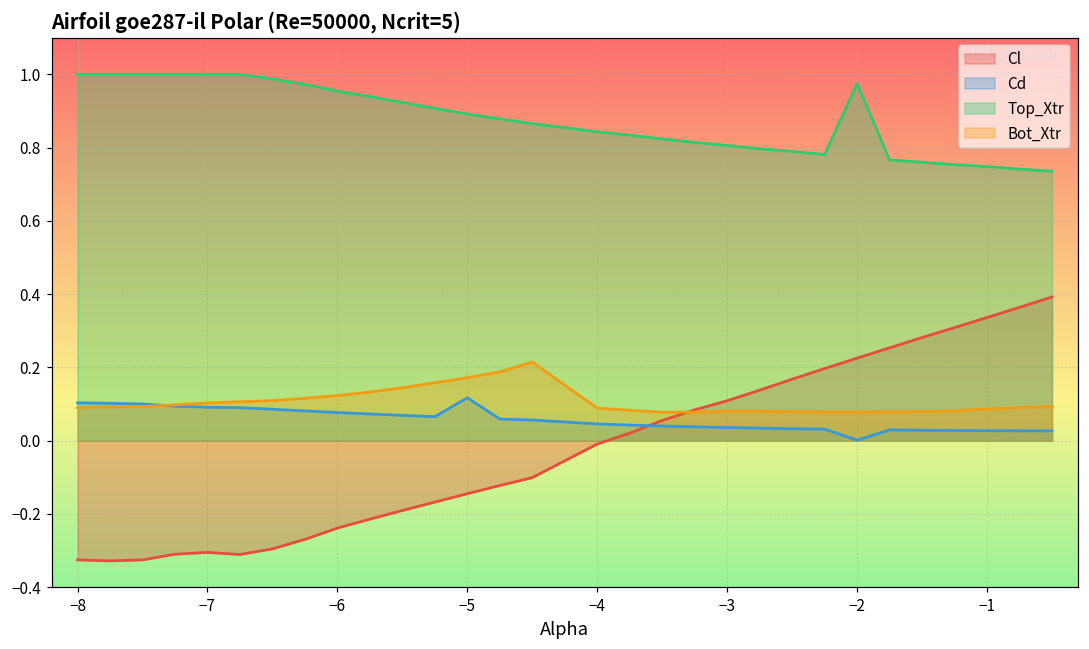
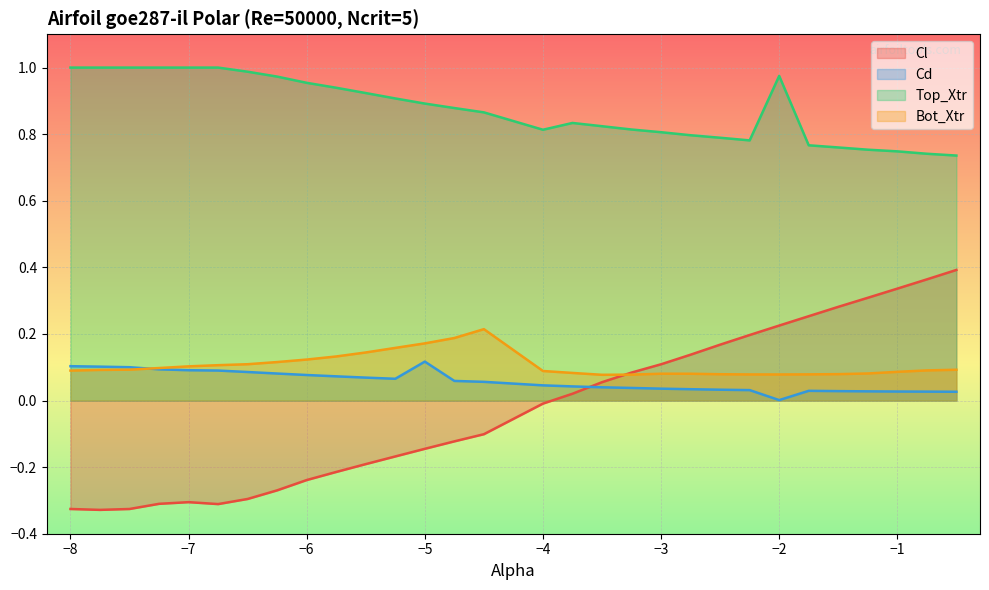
  {
    "Cd": {
      "−8": 0.10,
      "−7": 0.09,
      "−6": 0.08,
      "−5": 0.12,
      "−4": 0.05,
      "−3": 0.04,
      "−2": 0.00,
      "−1": 0.03
    },
    "Top_Xtr": {
      "−8": 1.00,
      "−7": 1.00,
      "−6": 0.95,
      "−5": 0.89,
-     "−4": 0.84,
+     "−4": 0.81,
      "−3": 0.81,
      "−2": 0.98,
      "−1": 0.75
    }
  }
